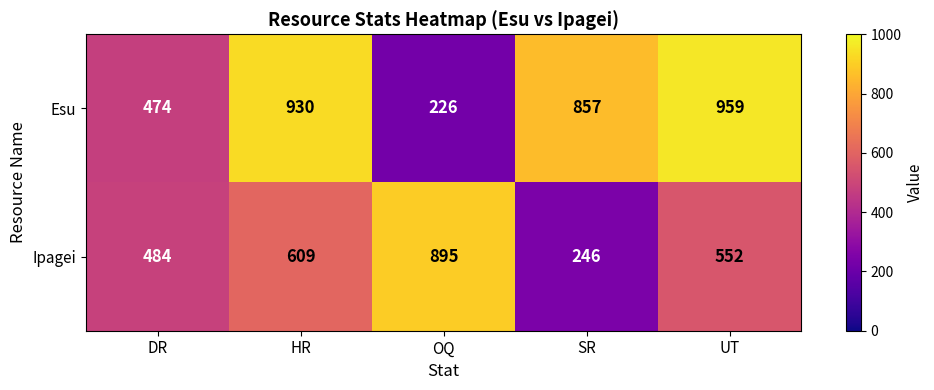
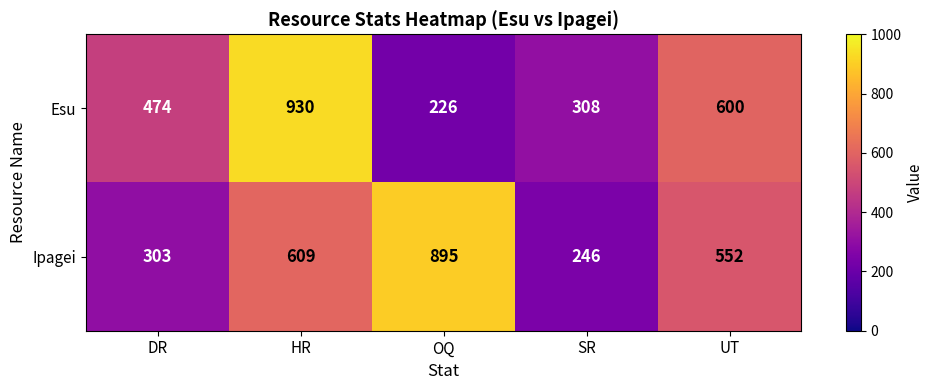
  {
    "Esu": {
      "DR": 474,
      "HR": 930,
      "OQ": 226,
-     "SR": 857,
-     "UT": 959
+     "SR": 308,
+     "UT": 600
    },
    "Ipagei": {
-     "DR": 484,
+     "DR": 303,
      "HR": 609,
      "OQ": 895,
      "SR": 246,
      "UT": 552
    }
  }
